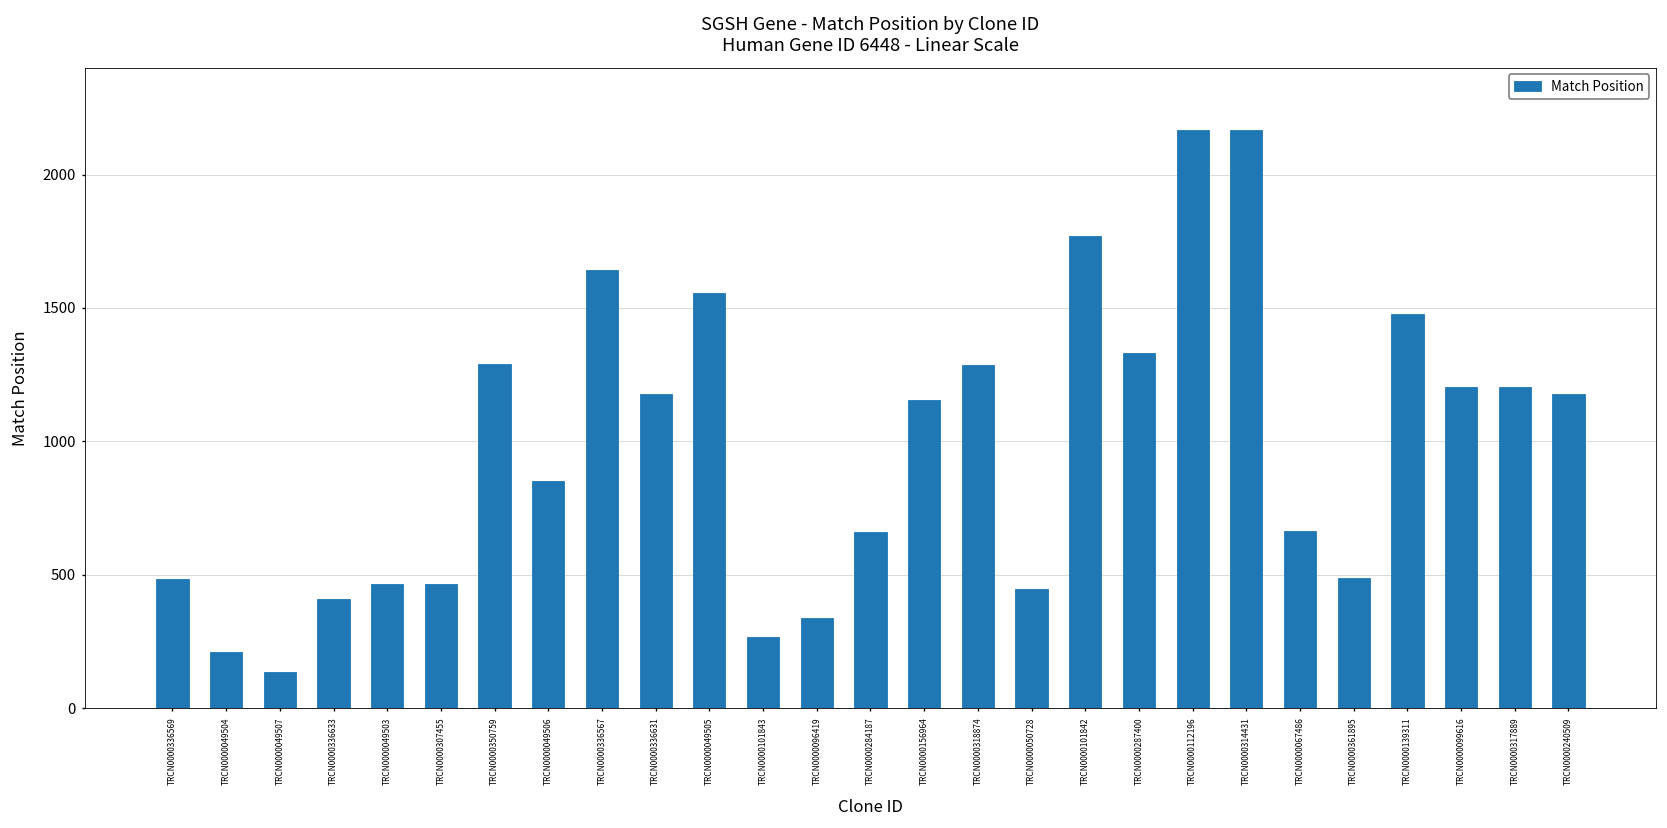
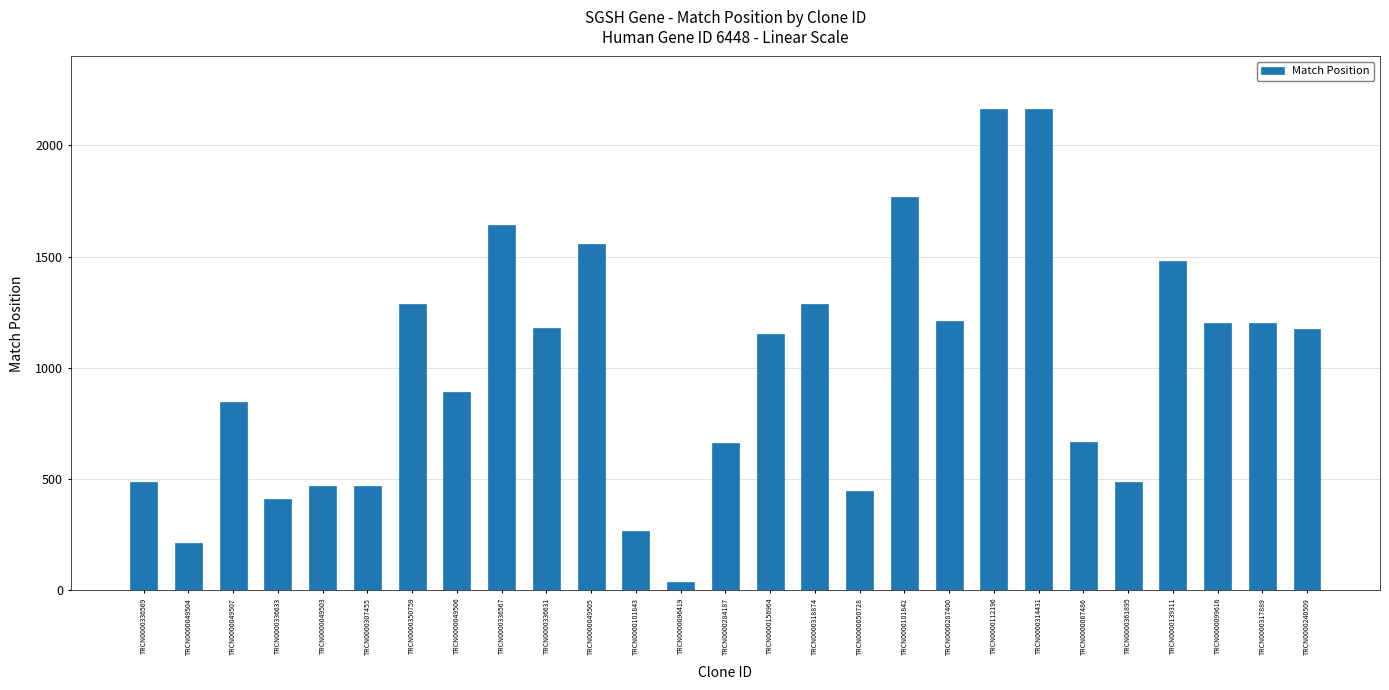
  {
    "TRCN0000336569": 490,
    "TRCN0000049504": 210,
-   "TRCN0000049507": 130,
+   "TRCN0000049507": 840,
    "TRCN0000336633": 410,
    "TRCN0000049503": 470,
    "TRCN0000307455": 470,
    "TRCN0000350759": 1290,
-   "TRCN0000049506": 850,
+   "TRCN0000049506": 890,
    "TRCN0000336567": 1640,
    "TRCN0000336631": 1180,
    "TRCN0000049505": 1560,
    "TRCN0000101843": 270,
-   "TRCN0000096419": 340,
+   "TRCN0000096419": 40,
    "TRCN0000284187": 660,
    "TRCN0000156964": 1150,
    "TRCN0000318874": 1290,
    "TRCN0000050728": 450,
    "TRCN0000101842": 1770,
-   "TRCN0000287400": 1330,
+   "TRCN0000287400": 1210,
    "TRCN0000112196": 2170,
    "TRCN0000314431": 2170,
    "TRCN0000067486": 670,
    "TRCN0000361895": 490,
    "TRCN0000139311": 1480,
    "TRCN0000099616": 1200,
    "TRCN0000317889": 1200,
    "TRCN0000240509": 1180
  }
